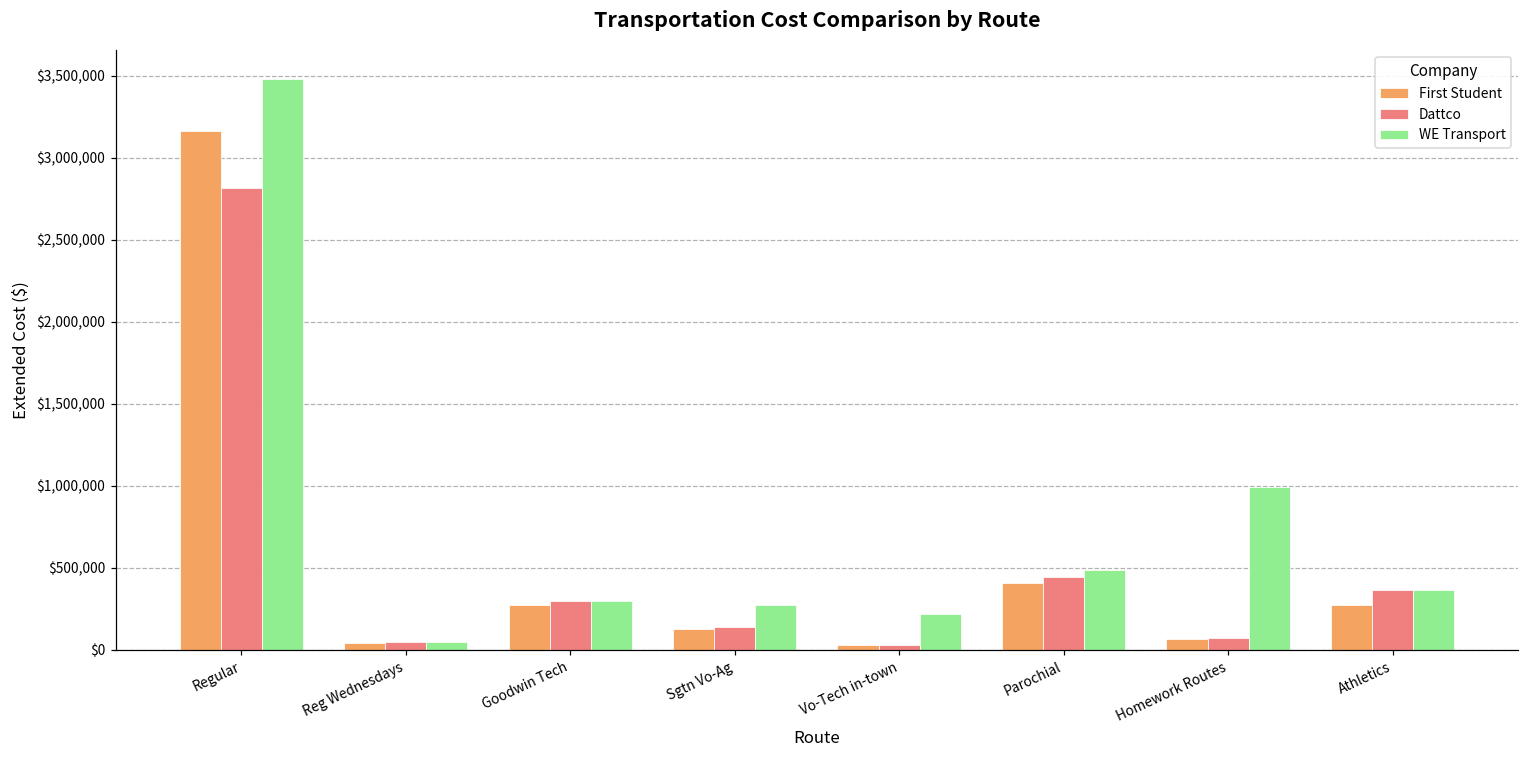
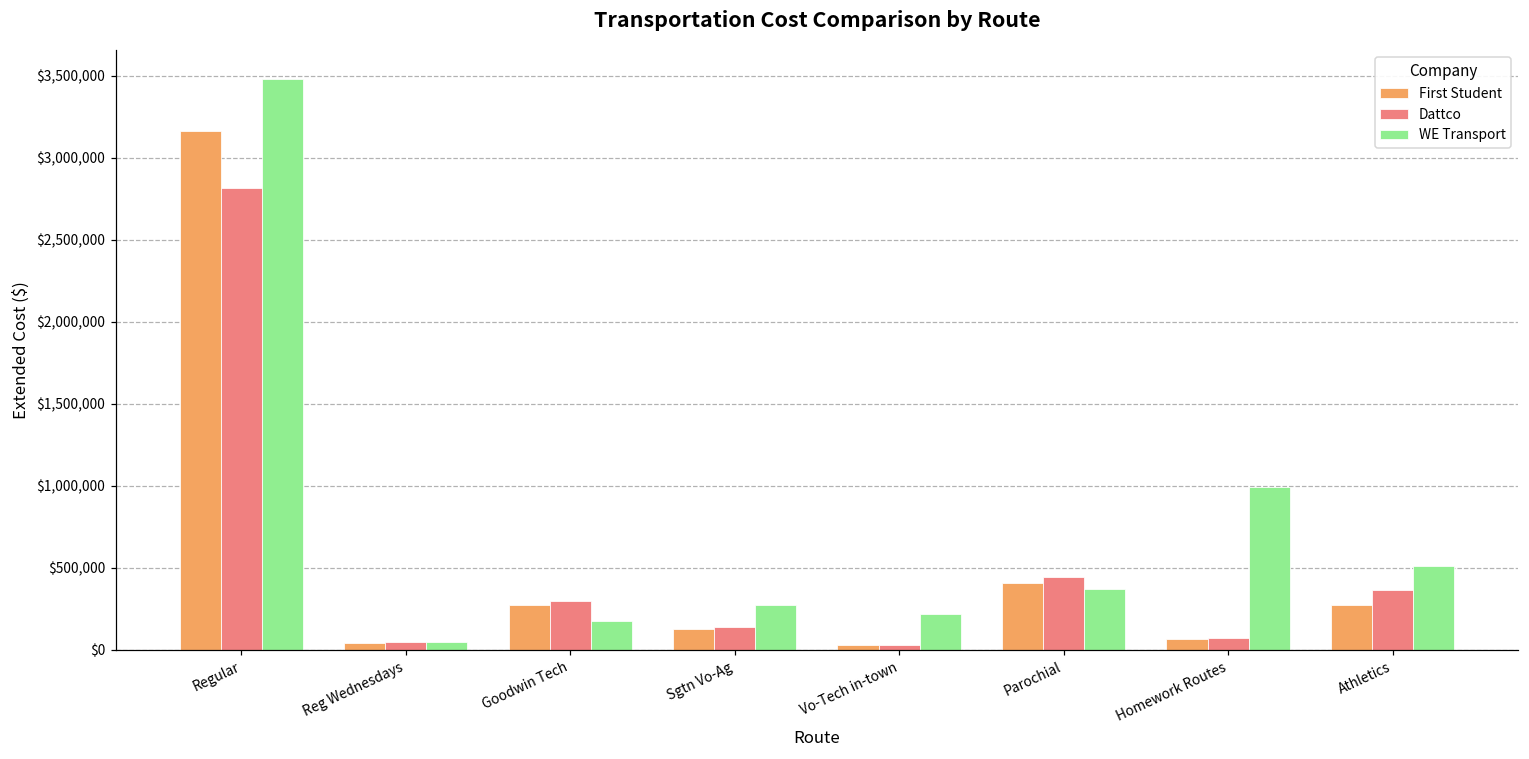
  {
    "WE Transport": {
      "Regular": "$3,480,000",
      "Reg Wednesdays": "$50,000",
-     "Goodwin Tech": "$300,000",
+     "Goodwin Tech": "$170,000",
      "Sgtn Vo-Ag": "$270,000",
      "Vo-Tech in-town": "$220,000",
-     "Parochial": "$490,000",
+     "Parochial": "$370,000",
      "Homework Routes": "$990,000",
-     "Athletics": "$370,000"
+     "Athletics": "$510,000"
    }
  }
